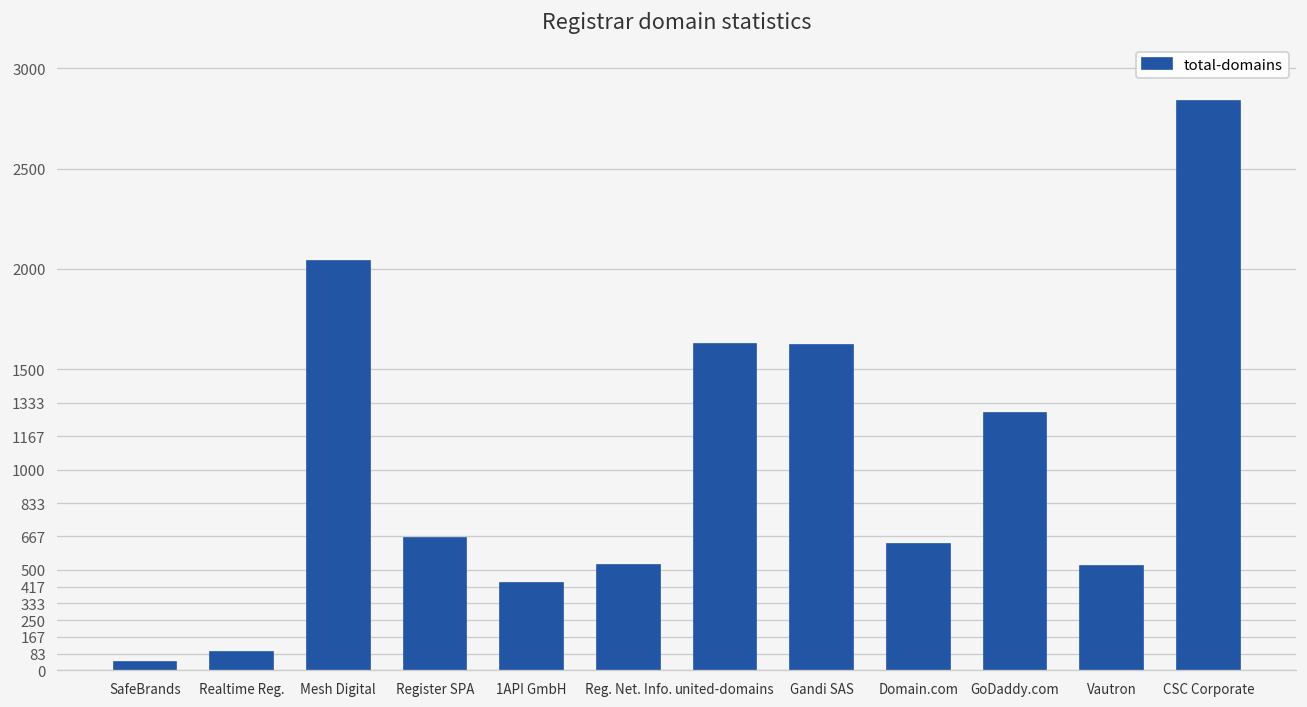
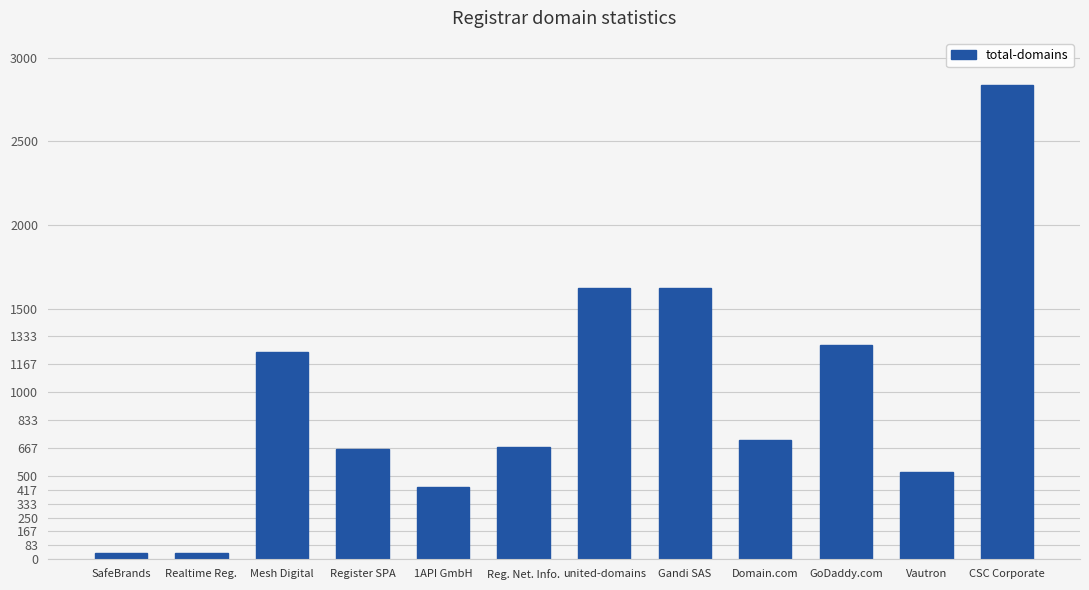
  {
    "SafeBrands": 40,
-   "Realtime Reg.": 90,
-   "Mesh Digital": 2040,
+   "Realtime Reg.": 40,
+   "Mesh Digital": 1240,
    "Register SPA": 660,
    "1API GmbH": 440,
-   "Reg. Net. Info.": 530,
+   "Reg. Net. Info.": 670,
    "united-domains": 1620,
    "Gandi SAS": 1620,
-   "Domain.com": 630,
+   "Domain.com": 720,
    "GoDaddy.com": 1280,
    "Vautron": 520,
    "CSC Corporate": 2840
  }
